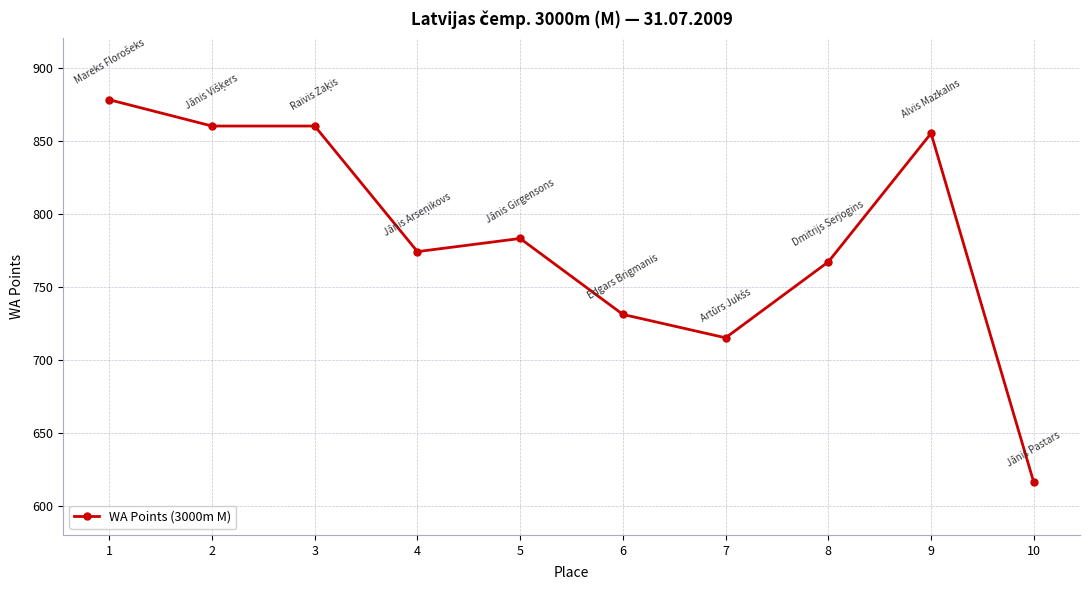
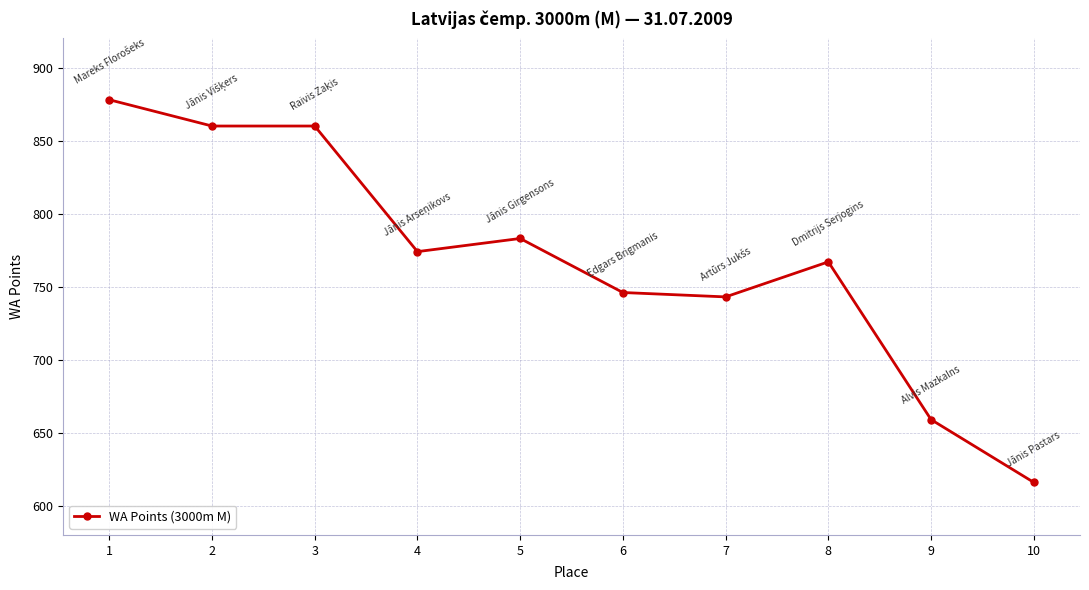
  {
    "1": 878,
    "2": 860,
    "3": 860,
    "4": 774,
    "5": 783,
-   "6": 731,
-   "7": 715,
+   "6": 746,
+   "7": 743,
    "8": 767,
-   "9": 855,
+   "9": 659,
    "10": 616
  }
